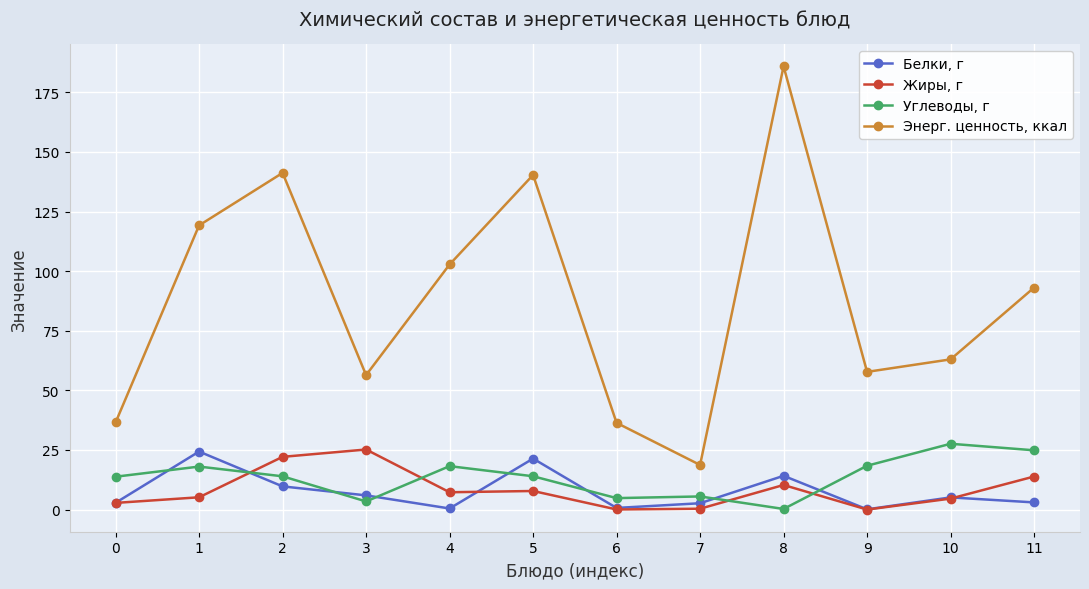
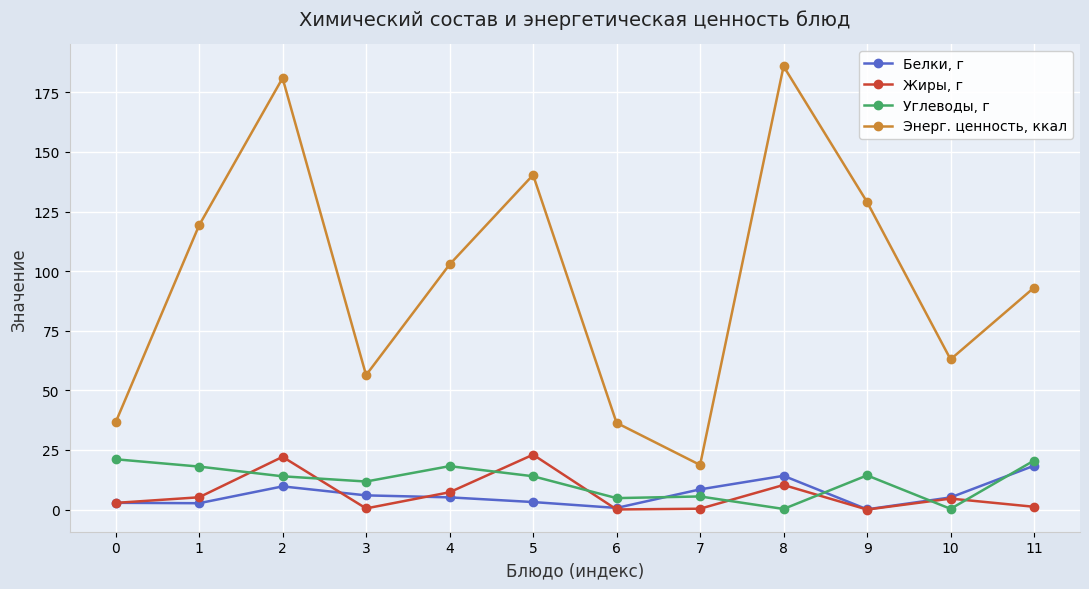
  {
    "Белки, г": {
-     "1": 24,
+     "1": 3,
      "2": 10,
      "3": 6,
-     "4": 0,
-     "5": 21,
-     "7": 3,
+     "4": 5,
+     "5": 3,
+     "7": 8,
      "8": 14,
-     "11": 3
+     "11": 18
    },
    "Жиры, г": {
      "1": 5,
      "2": 22,
-     "3": 25,
+     "3": 0,
      "4": 7,
-     "5": 8,
+     "5": 23,
      "7": 0,
      "8": 10,
-     "11": 14
+     "11": 1
    },
    "Углеводы, г": {
-     "0": 14,
+     "0": 21,
      "1": 18,
      "2": 14,
-     "3": 3,
+     "3": 12,
      "4": 18,
      "5": 14,
      "6": 5,
      "7": 6,
      "8": 0,
-     "9": 18,
-     "10": 28,
-     "11": 25
+     "9": 14,
+     "10": 0,
+     "11": 21
    },
    "Энерг. ценность, ккал": {
      "0": 37,
      "1": 119,
-     "2": 141,
+     "2": 181,
      "3": 56,
      "4": 103,
      "5": 140,
      "6": 36,
      "7": 19,
      "8": 186,
-     "9": 58,
+     "9": 129,
      "10": 63,
      "11": 93
    }
  }
